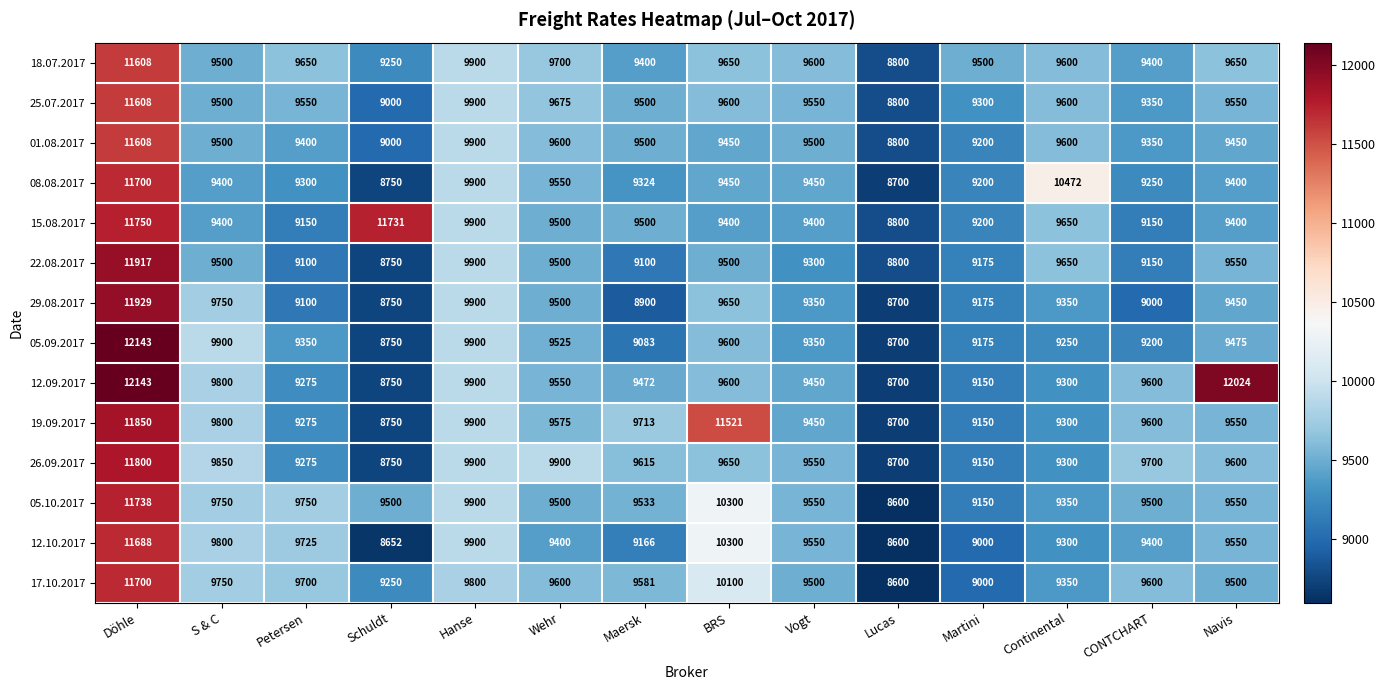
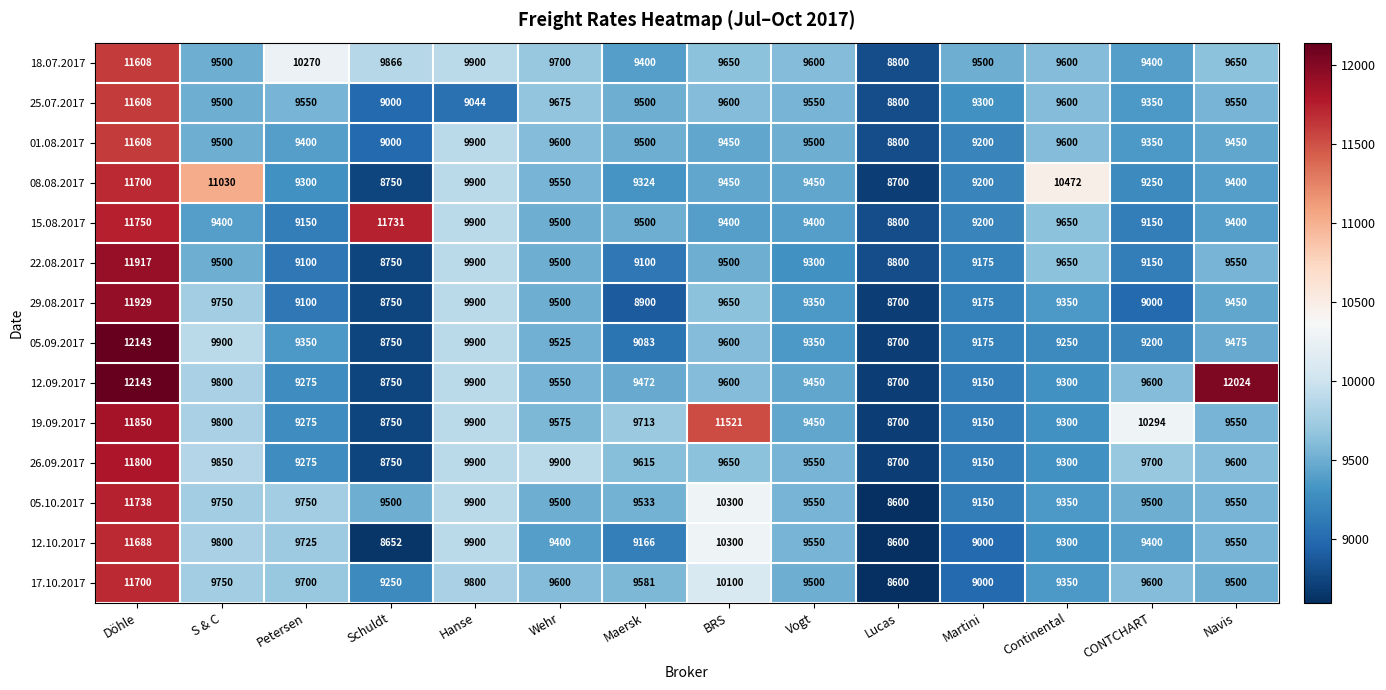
  {
    "18.07.2017": {
      "Döhle": 11608,
      "S & C": 9500,
-     "Petersen": 9650,
-     "Schuldt": 9250,
+     "Petersen": 10270,
+     "Schuldt": 9866,
      "Hanse": 9900,
      "Wehr": 9700,
      "Maersk": 9400,
      "BRS": 9650,
      "Vogt": 9600,
      "Lucas": 8800,
      "Martini": 9500,
      "Continental": 9600,
      "CONTCHART": 9400,
      "Navis": 9650
    },
    "25.07.2017": {
      "Döhle": 11608,
      "S & C": 9500,
      "Petersen": 9550,
      "Schuldt": 9000,
-     "Hanse": 9900,
+     "Hanse": 9044,
      "Wehr": 9675,
      "Maersk": 9500,
      "BRS": 9600,
      "Vogt": 9550,
      "Lucas": 8800,
      "Martini": 9300,
      "Continental": 9600,
      "CONTCHART": 9350,
      "Navis": 9550
    },
    "01.08.2017": {
      "Döhle": 11608,
      "S & C": 9500,
      "Petersen": 9400,
      "Schuldt": 9000,
      "Hanse": 9900,
      "Wehr": 9600,
      "Maersk": 9500,
      "BRS": 9450,
      "Vogt": 9500,
      "Lucas": 8800,
      "Martini": 9200,
      "Continental": 9600,
      "CONTCHART": 9350,
      "Navis": 9450
    },
    "08.08.2017": {
      "Döhle": 11700,
-     "S & C": 9400,
+     "S & C": 11030,
      "Petersen": 9300,
      "Schuldt": 8750,
      "Hanse": 9900,
      "Wehr": 9550,
      "Maersk": 9324,
      "BRS": 9450,
      "Vogt": 9450,
      "Lucas": 8700,
      "Martini": 9200,
      "Continental": 10472,
      "CONTCHART": 9250,
      "Navis": 9400
    },
    "15.08.2017": {
      "Döhle": 11750,
      "S & C": 9400,
      "Petersen": 9150,
      "Schuldt": 11731,
      "Hanse": 9900,
      "Wehr": 9500,
      "Maersk": 9500,
      "BRS": 9400,
      "Vogt": 9400,
      "Lucas": 8800,
      "Martini": 9200,
      "Continental": 9650,
      "CONTCHART": 9150,
      "Navis": 9400
    },
    "22.08.2017": {
      "Döhle": 11917,
      "S & C": 9500,
      "Petersen": 9100,
      "Schuldt": 8750,
      "Hanse": 9900,
      "Wehr": 9500,
      "Maersk": 9100,
      "BRS": 9500,
      "Vogt": 9300,
      "Lucas": 8800,
      "Martini": 9175,
      "Continental": 9650,
      "CONTCHART": 9150,
      "Navis": 9550
    },
    "29.08.2017": {
      "Döhle": 11929,
      "S & C": 9750,
      "Petersen": 9100,
      "Schuldt": 8750,
      "Hanse": 9900,
      "Wehr": 9500,
      "Maersk": 8900,
      "BRS": 9650,
      "Vogt": 9350,
      "Lucas": 8700,
      "Martini": 9175,
      "Continental": 9350,
      "CONTCHART": 9000,
      "Navis": 9450
    },
    "05.09.2017": {
      "Döhle": 12143,
      "S & C": 9900,
      "Petersen": 9350,
      "Schuldt": 8750,
      "Hanse": 9900,
      "Wehr": 9525,
      "Maersk": 9083,
      "BRS": 9600,
      "Vogt": 9350,
      "Lucas": 8700,
      "Martini": 9175,
      "Continental": 9250,
      "CONTCHART": 9200,
      "Navis": 9475
    },
    "12.09.2017": {
      "Döhle": 12143,
      "S & C": 9800,
      "Petersen": 9275,
      "Schuldt": 8750,
      "Hanse": 9900,
      "Wehr": 9550,
      "Maersk": 9472,
      "BRS": 9600,
      "Vogt": 9450,
      "Lucas": 8700,
      "Martini": 9150,
      "Continental": 9300,
      "CONTCHART": 9600,
      "Navis": 12024
    },
    "19.09.2017": {
      "Döhle": 11850,
      "S & C": 9800,
      "Petersen": 9275,
      "Schuldt": 8750,
      "Hanse": 9900,
      "Wehr": 9575,
      "Maersk": 9713,
      "BRS": 11521,
      "Vogt": 9450,
      "Lucas": 8700,
      "Martini": 9150,
      "Continental": 9300,
-     "CONTCHART": 9600,
+     "CONTCHART": 10294,
      "Navis": 9550
    },
    "26.09.2017": {
      "Döhle": 11800,
      "S & C": 9850,
      "Petersen": 9275,
      "Schuldt": 8750,
      "Hanse": 9900,
      "Wehr": 9900,
      "Maersk": 9615,
      "BRS": 9650,
      "Vogt": 9550,
      "Lucas": 8700,
      "Martini": 9150,
      "Continental": 9300,
      "CONTCHART": 9700,
      "Navis": 9600
    },
    "05.10.2017": {
      "Döhle": 11738,
      "S & C": 9750,
      "Petersen": 9750,
      "Schuldt": 9500,
      "Hanse": 9900,
      "Wehr": 9500,
      "Maersk": 9533,
      "BRS": 10300,
      "Vogt": 9550,
      "Lucas": 8600,
      "Martini": 9150,
      "Continental": 9350,
      "CONTCHART": 9500,
      "Navis": 9550
    },
    "12.10.2017": {
      "Döhle": 11688,
      "S & C": 9800,
      "Petersen": 9725,
      "Schuldt": 8652,
      "Hanse": 9900,
      "Wehr": 9400,
      "Maersk": 9166,
      "BRS": 10300,
      "Vogt": 9550,
      "Lucas": 8600,
      "Martini": 9000,
      "Continental": 9300,
      "CONTCHART": 9400,
      "Navis": 9550
    },
    "17.10.2017": {
      "Döhle": 11700,
      "S & C": 9750,
      "Petersen": 9700,
      "Schuldt": 9250,
      "Hanse": 9800,
      "Wehr": 9600,
      "Maersk": 9581,
      "BRS": 10100,
      "Vogt": 9500,
      "Lucas": 8600,
      "Martini": 9000,
      "Continental": 9350,
      "CONTCHART": 9600,
      "Navis": 9500
    }
  }
